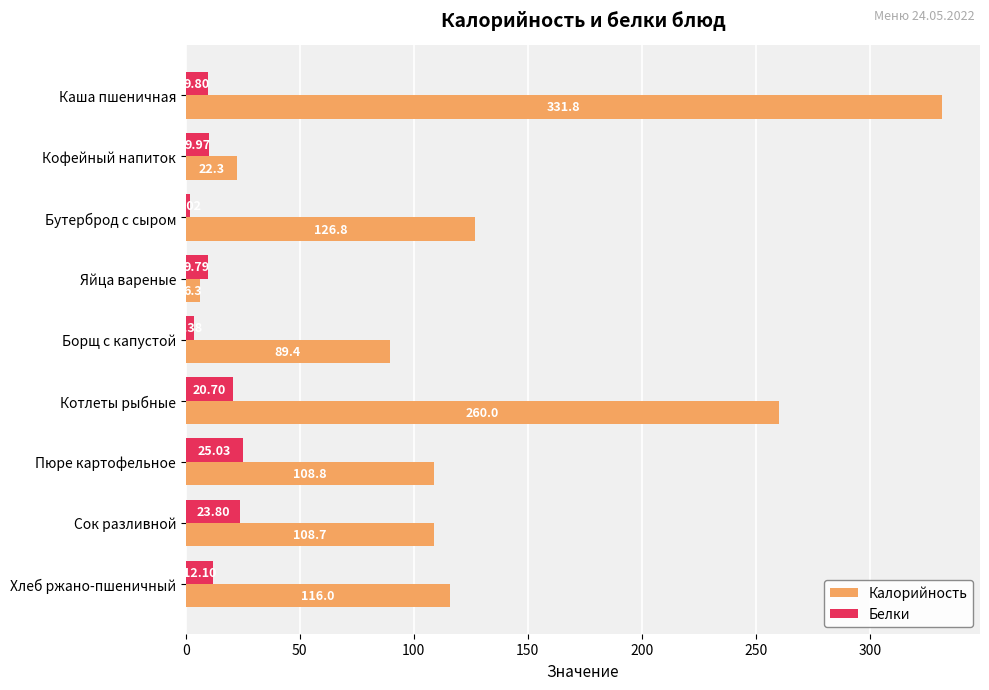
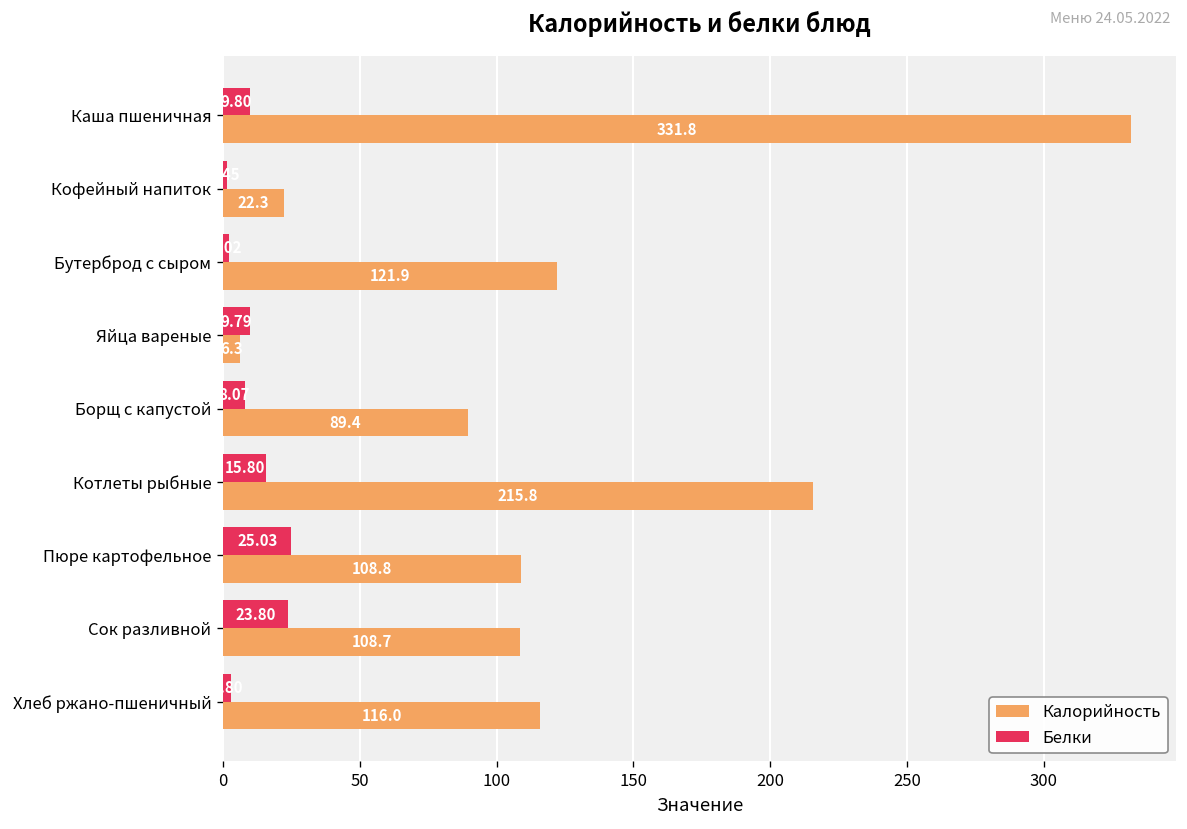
  {
    "Калорийность": {
      "Каша пшеничная": 331.8,
      "Кофейный напиток": 22.3,
-     "Бутерброд с сыром": 126.8,
+     "Бутерброд с сыром": 121.9,
      "Яйца вареные": 6.3,
      "Борщ с капустой": 89.4,
-     "Котлеты рыбные": 260.0,
+     "Котлеты рыбные": 215.8,
      "Пюре картофельное": 108.8,
      "Сок разливной": 108.7,
      "Хлеб ржано-пшеничный": 116.0
    },
    "Белки": {
      "Каша пшеничная": 9.80,
-     "Кофейный напиток": 10,
+     "Кофейный напиток": 1,
      "Яйца вареные": 9.79,
-     "Борщ с капустой": 3,
-     "Котлеты рыбные": 20.70,
+     "Борщ с капустой": 8,
+     "Котлеты рыбные": 15.80,
      "Пюре картофельное": 25.03,
      "Сок разливной": 23.80,
-     "Хлеб ржано-пшеничный": 12
+     "Хлеб ржано-пшеничный": 3
    }
  }
